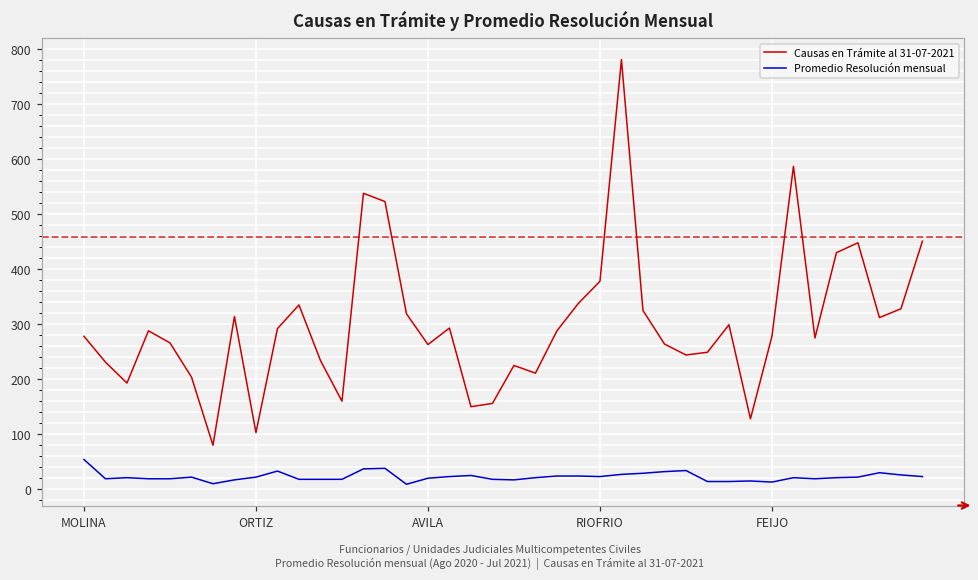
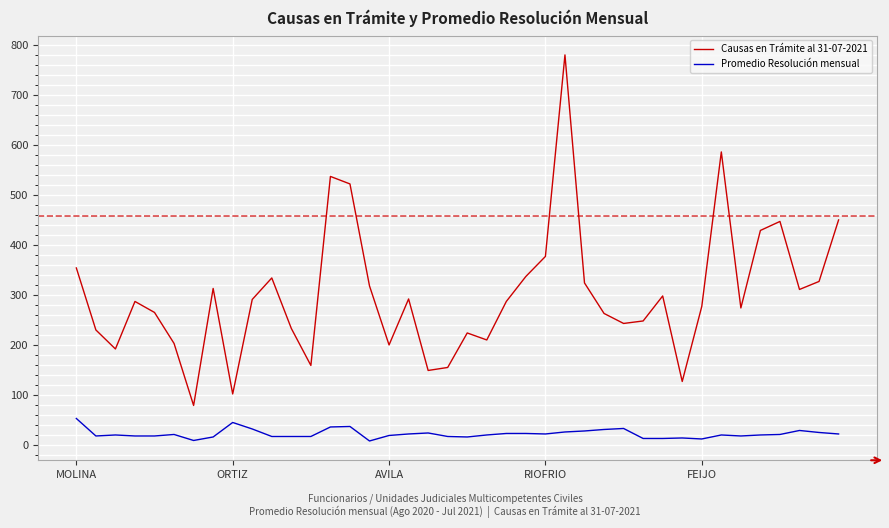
  {
    "Causas en Trámite al 31-07-2021": {
-     "MOLINA": 280,
+     "MOLINA": 360,
      "ORTIZ": 100,
-     "AVILA": 260,
+     "AVILA": 200,
      "RIOFRIO": 380,
      "FEIJO": 280
    },
    "Promedio Resolución mensual": {
      "MOLINA": 50,
-     "ORTIZ": 20,
+     "ORTIZ": 50,
      "AVILA": 20,
      "RIOFRIO": 20,
      "FEIJO": 10
    }
  }
